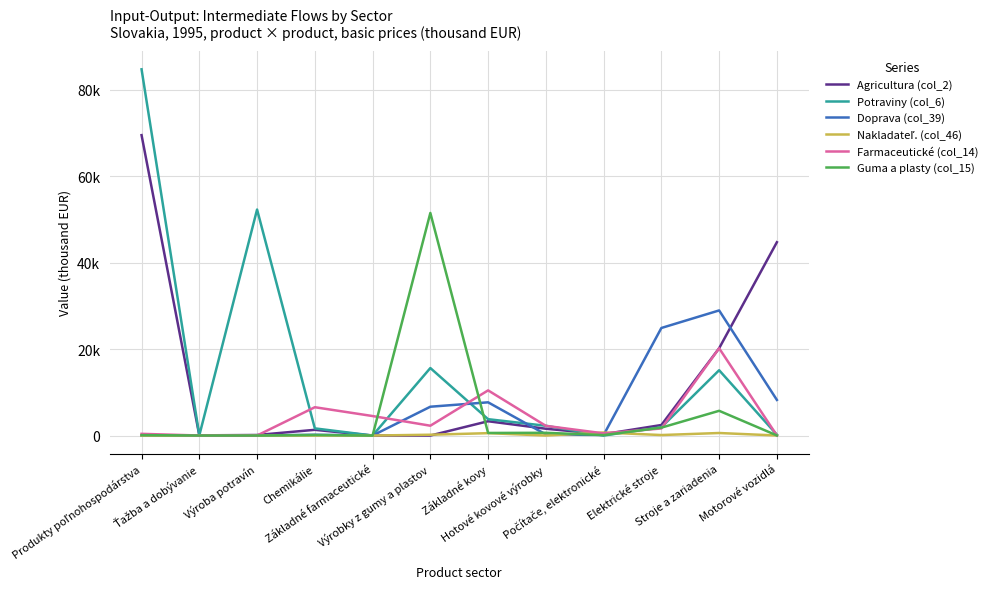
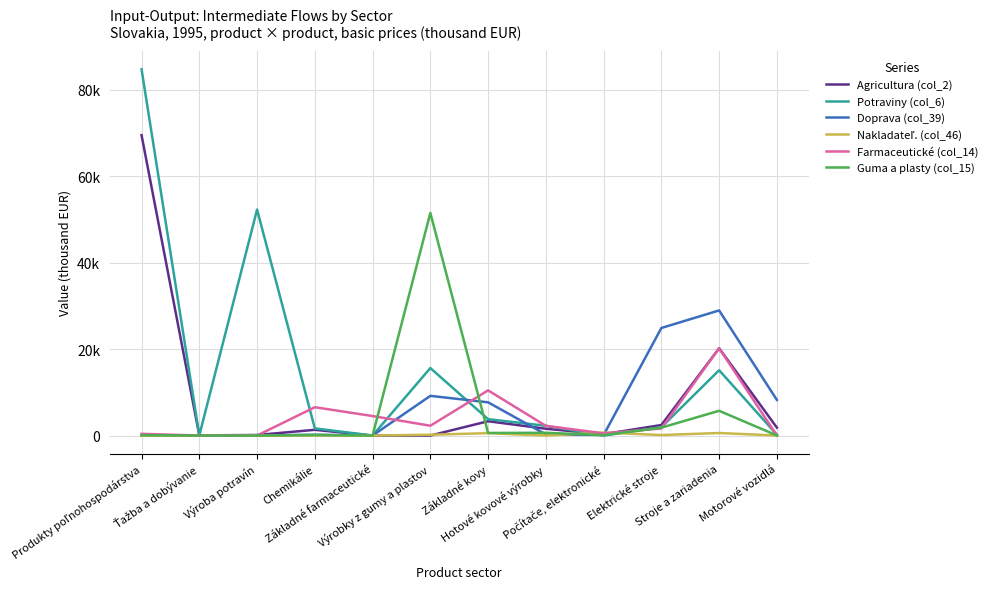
  {
    "Agricultura (col_2)": {
      "Produkty poľnohospodárstva": 69000,
      "Hotové kovové výrobky": 2000,
-     "Motorové vozidlá": 45000
+     "Motorové vozidlá": 2000
    },
    "Potraviny (col_6)": {
      "Produkty poľnohospodárstva": 85000,
      "Výroba potravín": 52000,
      "Výrobky z gumy a plastov": 16000,
      "Stroje a zariadenia": 15000
    },
    "Doprava (col_39)": {
-     "Výrobky z gumy a plastov": 7000,
+     "Výrobky z gumy a plastov": 9000,
      "Základné kovy": 8000,
      "Elektrické stroje": 25000,
      "Stroje a zariadenia": 29000,
      "Motorové vozidlá": 8000
    },
    "Nakladateľ. (col_46)": {
      "Elektrické stroje": 0,
      "Stroje a zariadenia": 1000
    },
    "Farmaceutické (col_14)": {
      "Chemikálie": 7000,
      "Základné farmaceutické": 5000,
      "Výrobky z gumy a plastov": 2000,
      "Základné kovy": 10000
    },
    "Guma a plasty (col_15)": {
      "Výrobky z gumy a plastov": 51000,
      "Stroje a zariadenia": 6000
    }
  }
